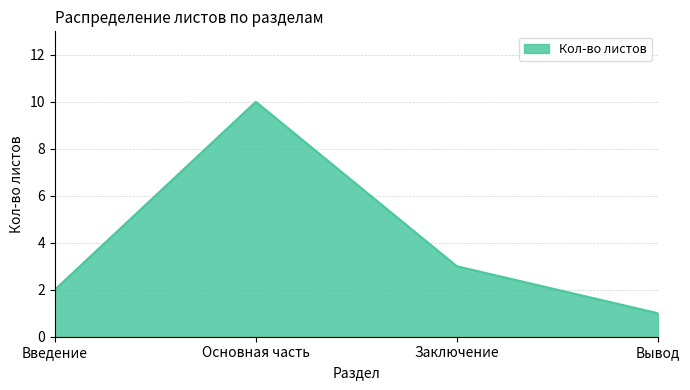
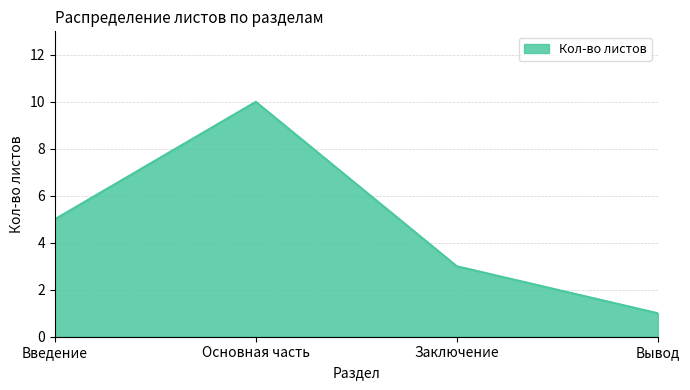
  {
-   "Введение": 2,
+   "Введение": 5,
    "Основная часть": 10,
    "Заключение": 3,
    "Вывод": 1
  }
